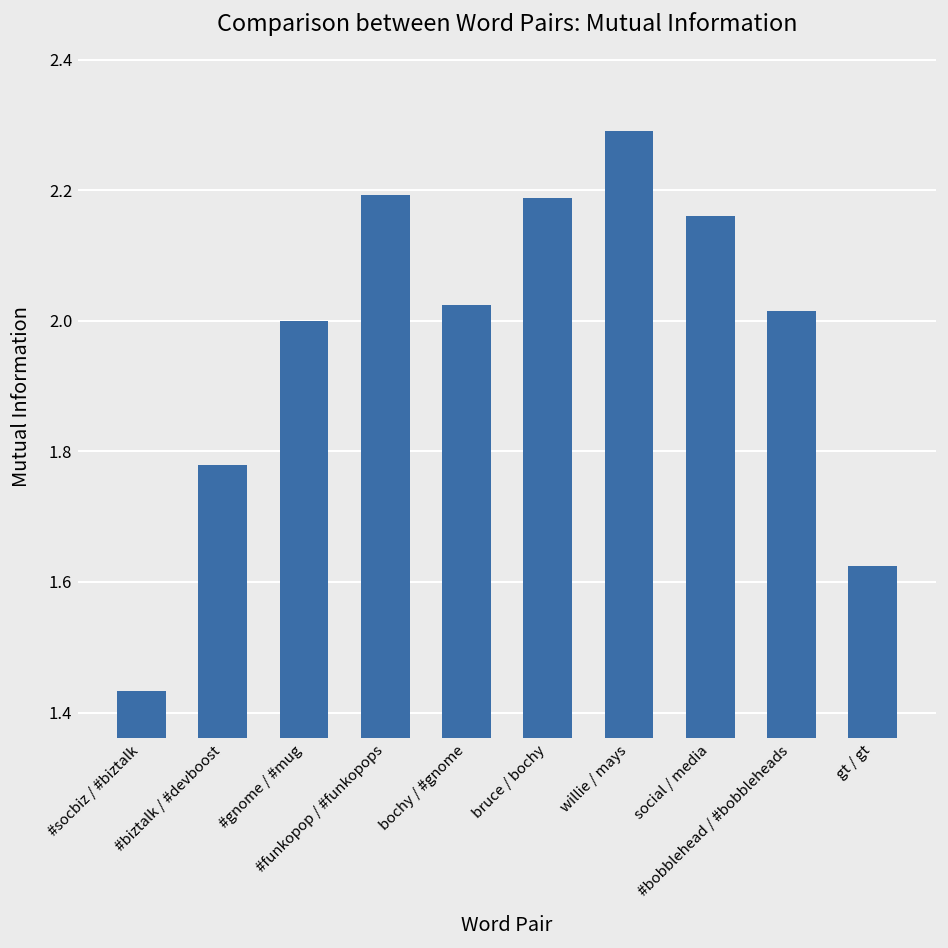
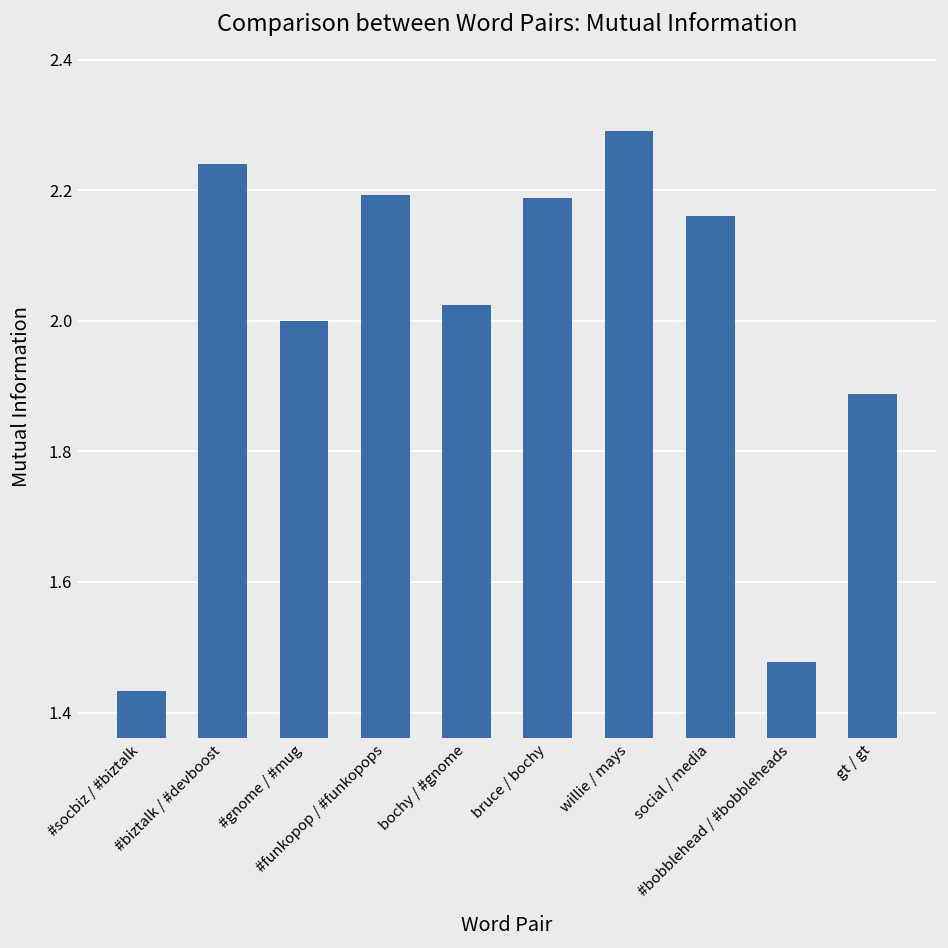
  {
    "#socbiz / #biztalk": 1.43,
-   "#biztalk / #devboost": 1.78,
+   "#biztalk / #devboost": 2.24,
    "#gnome / #mug": 2.00,
    "#funkopop / #funkopops": 2.19,
    "bochy / #gnome": 2.02,
    "bruce / bochy": 2.19,
    "willie / mays": 2.29,
    "social / media": 2.16,
-   "#bobblehead / #bobbleheads": 2.01,
-   "gt / gt": 1.62
+   "#bobblehead / #bobbleheads": 1.48,
+   "gt / gt": 1.89
  }
